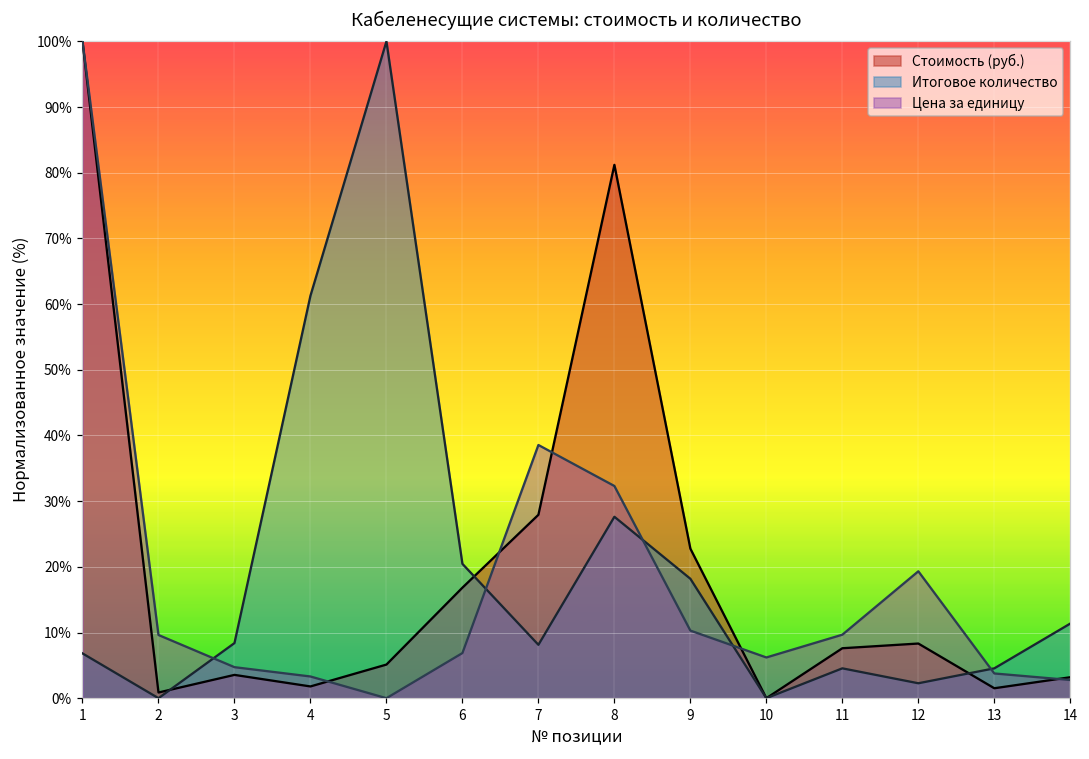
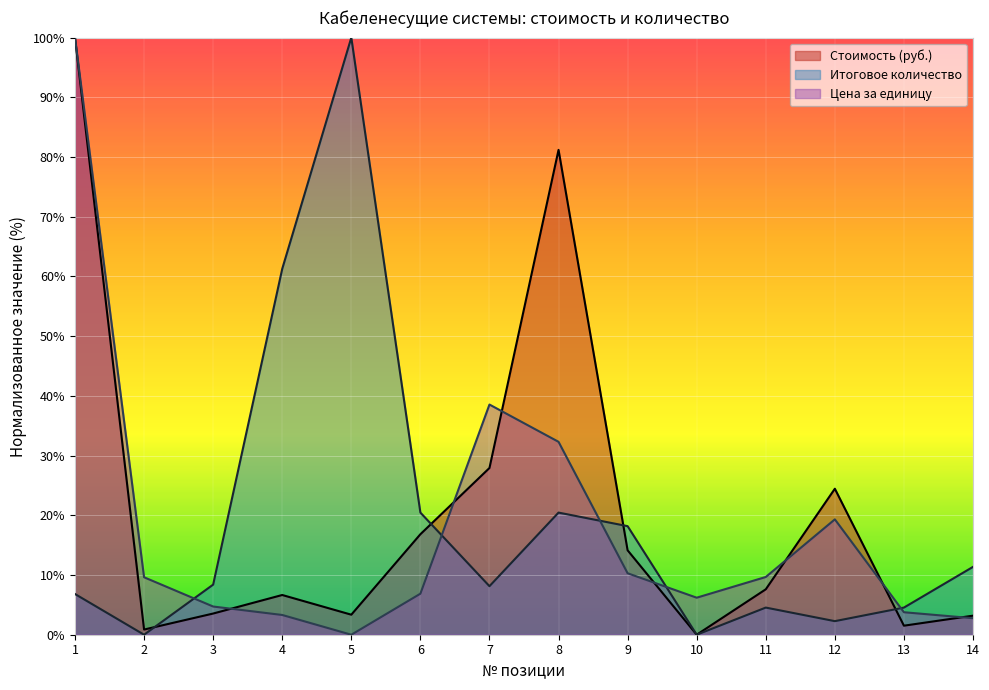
  {
    "Стоимость (руб.)": {
      "2": "1%",
      "3": "4%",
-     "4": "2%",
-     "5": "5%",
+     "4": "7%",
+     "5": "3%",
      "6": "17%",
      "7": "28%",
      "8": "81%",
-     "9": "23%",
+     "9": "14%",
      "11": "8%",
-     "12": "8%",
+     "12": "24%",
      "13": "2%"
    },
    "Итоговое количество": {
      "1": "7%",
      "2": "0%",
      "3": "8%",
      "4": "61%",
      "5": "100%",
      "6": "20%",
      "7": "8%",
-     "8": "28%",
+     "8": "20%",
      "9": "18%",
      "11": "5%",
      "12": "2%",
      "13": "5%",
      "14": "11%"
    },
    "Цена за единицу": {
      "2": "10%",
      "3": "5%",
      "4": "3%",
      "5": "0%",
      "6": "7%",
      "7": "39%",
      "8": "32%",
      "9": "10%",
      "10": "6%",
      "11": "10%",
      "12": "19%",
      "13": "4%"
    }
  }
